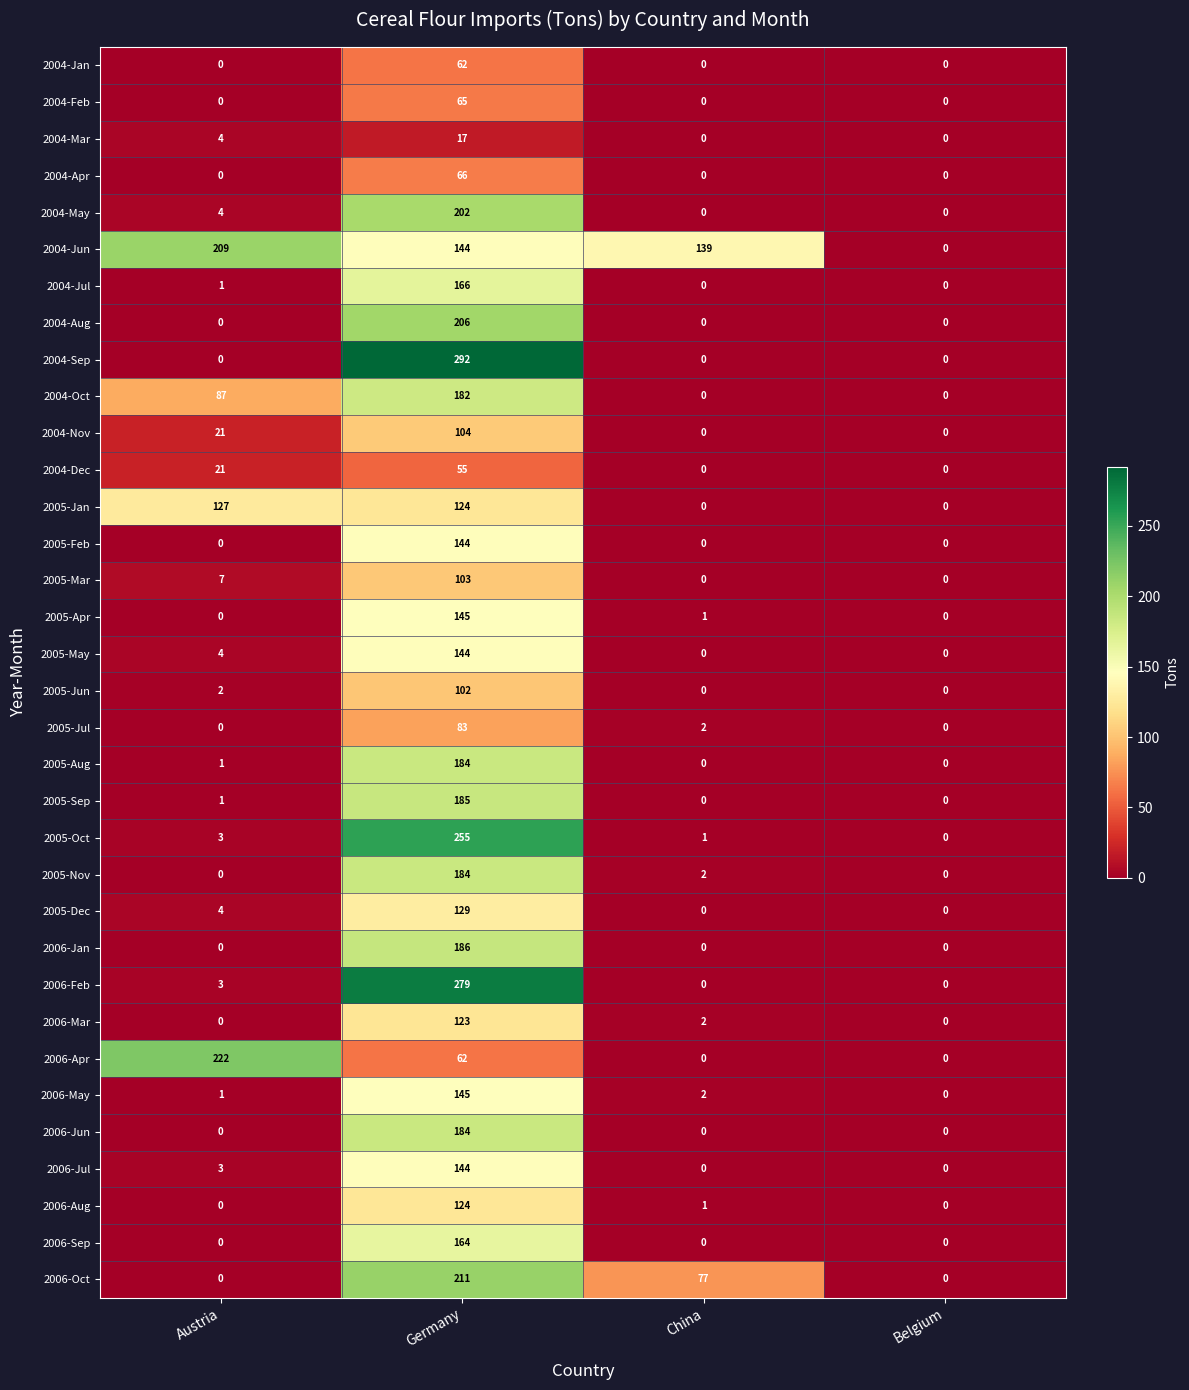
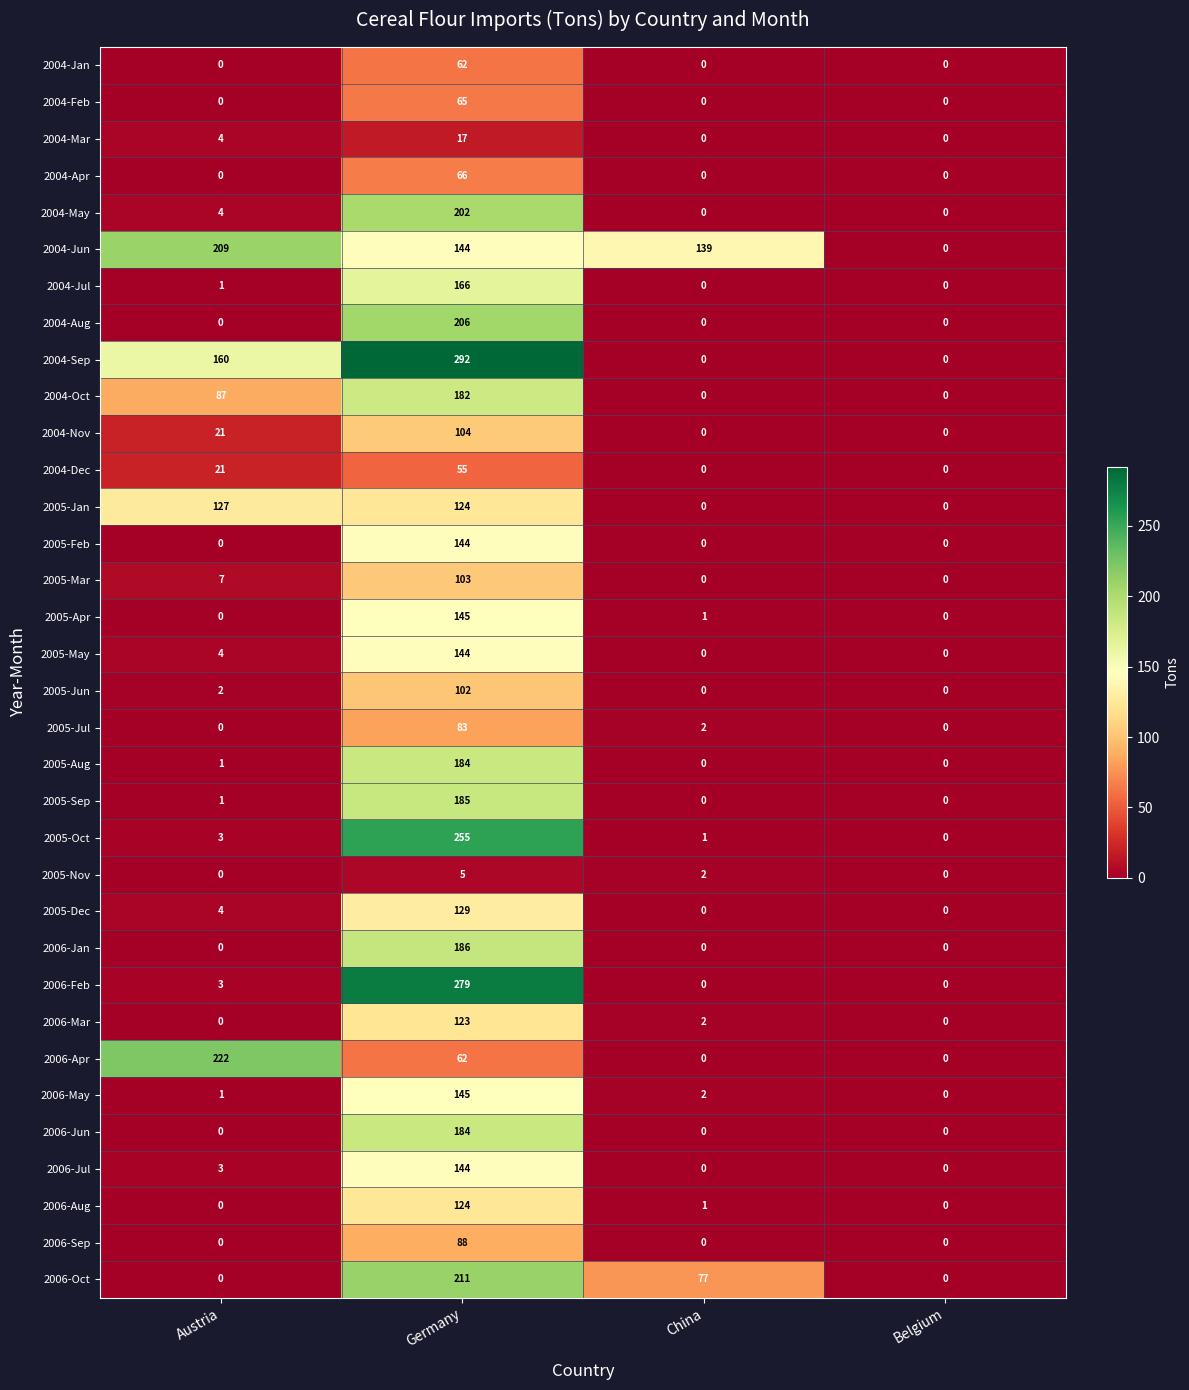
  {
    "2004-Jan": {
      "Austria": 0,
      "Germany": 62,
      "China": 0,
      "Belgium": 0
    },
    "2004-Feb": {
      "Austria": 0,
      "Germany": 65,
      "China": 0,
      "Belgium": 0
    },
    "2004-Mar": {
      "Austria": 4,
      "Germany": 17,
      "China": 0,
      "Belgium": 0
    },
    "2004-Apr": {
      "Austria": 0,
      "Germany": 66,
      "China": 0,
      "Belgium": 0
    },
    "2004-May": {
      "Austria": 4,
      "Germany": 202,
      "China": 0,
      "Belgium": 0
    },
    "2004-Jun": {
      "Austria": 209,
      "Germany": 144,
      "China": 139,
      "Belgium": 0
    },
    "2004-Jul": {
      "Austria": 1,
      "Germany": 166,
      "China": 0,
      "Belgium": 0
    },
    "2004-Aug": {
      "Austria": 0,
      "Germany": 206,
      "China": 0,
      "Belgium": 0
    },
    "2004-Sep": {
-     "Austria": 0,
+     "Austria": 160,
      "Germany": 292,
      "China": 0,
      "Belgium": 0
    },
    "2004-Oct": {
      "Austria": 87,
      "Germany": 182,
      "China": 0,
      "Belgium": 0
    },
    "2004-Nov": {
      "Austria": 21,
      "Germany": 104,
      "China": 0,
      "Belgium": 0
    },
    "2004-Dec": {
      "Austria": 21,
      "Germany": 55,
      "China": 0,
      "Belgium": 0
    },
    "2005-Jan": {
      "Austria": 127,
      "Germany": 124,
      "China": 0,
      "Belgium": 0
    },
    "2005-Feb": {
      "Austria": 0,
      "Germany": 144,
      "China": 0,
      "Belgium": 0
    },
    "2005-Mar": {
      "Austria": 7,
      "Germany": 103,
      "China": 0,
      "Belgium": 0
    },
    "2005-Apr": {
      "Austria": 0,
      "Germany": 145,
      "China": 1,
      "Belgium": 0
    },
    "2005-May": {
      "Austria": 4,
      "Germany": 144,
      "China": 0,
      "Belgium": 0
    },
    "2005-Jun": {
      "Austria": 2,
      "Germany": 102,
      "China": 0,
      "Belgium": 0
    },
    "2005-Jul": {
      "Austria": 0,
      "Germany": 83,
      "China": 2,
      "Belgium": 0
    },
    "2005-Aug": {
      "Austria": 1,
      "Germany": 184,
      "China": 0,
      "Belgium": 0
    },
    "2005-Sep": {
      "Austria": 1,
      "Germany": 185,
      "China": 0,
      "Belgium": 0
    },
    "2005-Oct": {
      "Austria": 3,
      "Germany": 255,
      "China": 1,
      "Belgium": 0
    },
    "2005-Nov": {
      "Austria": 0,
-     "Germany": 184,
+     "Germany": 5,
      "China": 2,
      "Belgium": 0
    },
    "2005-Dec": {
      "Austria": 4,
      "Germany": 129,
      "China": 0,
      "Belgium": 0
    },
    "2006-Jan": {
      "Austria": 0,
      "Germany": 186,
      "China": 0,
      "Belgium": 0
    },
    "2006-Feb": {
      "Austria": 3,
      "Germany": 279,
      "China": 0,
      "Belgium": 0
    },
    "2006-Mar": {
      "Austria": 0,
      "Germany": 123,
      "China": 2,
      "Belgium": 0
    },
    "2006-Apr": {
      "Austria": 222,
      "Germany": 62,
      "China": 0,
      "Belgium": 0
    },
    "2006-May": {
      "Austria": 1,
      "Germany": 145,
      "China": 2,
      "Belgium": 0
    },
    "2006-Jun": {
      "Austria": 0,
      "Germany": 184,
      "China": 0,
      "Belgium": 0
    },
    "2006-Jul": {
      "Austria": 3,
      "Germany": 144,
      "China": 0,
      "Belgium": 0
    },
    "2006-Aug": {
      "Austria": 0,
      "Germany": 124,
      "China": 1,
      "Belgium": 0
    },
    "2006-Sep": {
      "Austria": 0,
-     "Germany": 164,
+     "Germany": 88,
      "China": 0,
      "Belgium": 0
    },
    "2006-Oct": {
      "Austria": 0,
      "Germany": 211,
      "China": 77,
      "Belgium": 0
    }
  }
